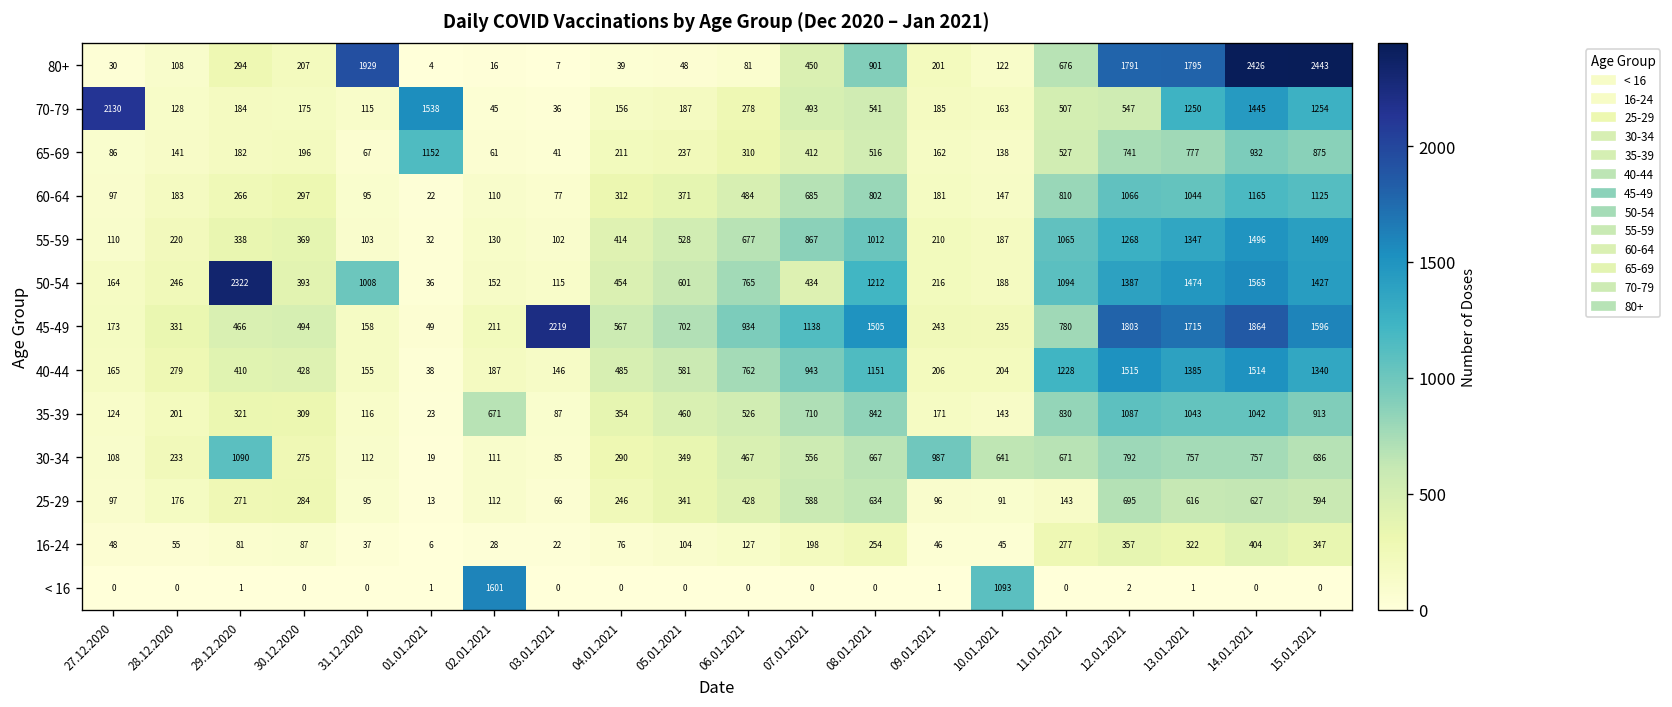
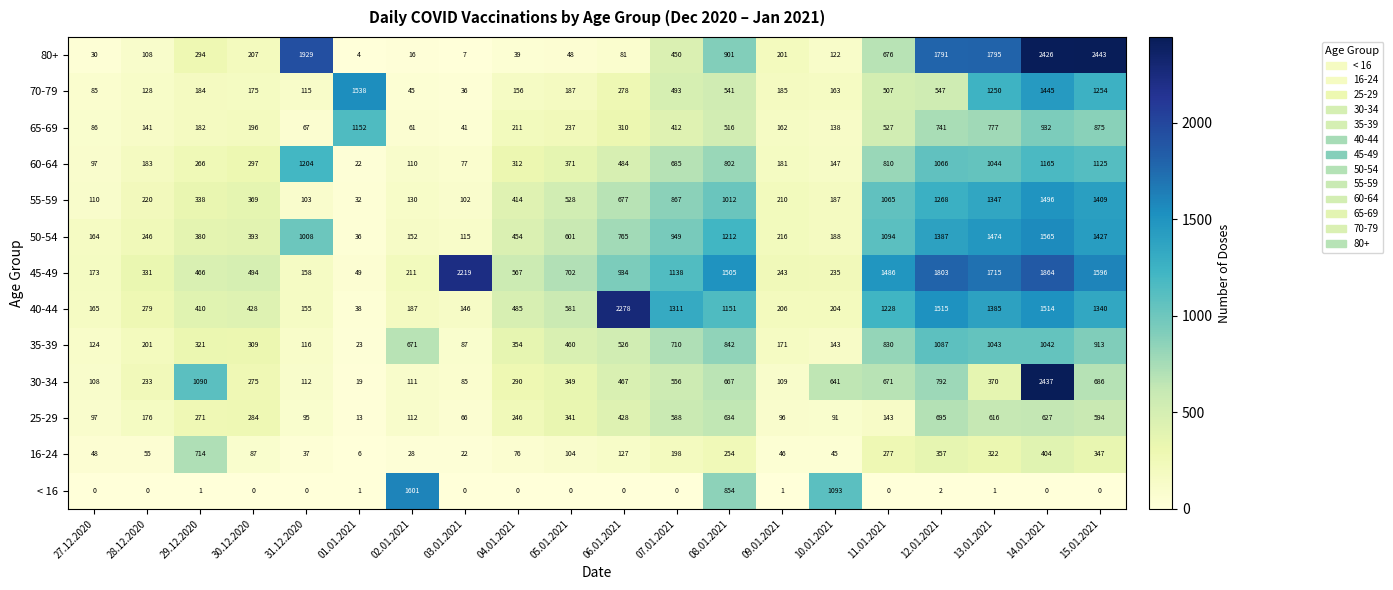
  {
    "70-79": {
-     "27.12.2020": 2130,
+     "27.12.2020": 85,
      "28.12.2020": 128,
      "29.12.2020": 184,
      "30.12.2020": 175,
      "31.12.2020": 115,
      "01.01.2021": 1538,
      "02.01.2021": 45,
      "03.01.2021": 36,
      "04.01.2021": 156,
      "05.01.2021": 187,
      "06.01.2021": 278,
      "07.01.2021": 493,
      "08.01.2021": 541,
      "09.01.2021": 185,
      "10.01.2021": 163,
      "11.01.2021": 507,
      "12.01.2021": 547,
      "13.01.2021": 1250,
      "14.01.2021": 1445,
      "15.01.2021": 1254
    },
    "60-64": {
      "27.12.2020": 97,
      "28.12.2020": 183,
      "29.12.2020": 266,
      "30.12.2020": 297,
-     "31.12.2020": 95,
+     "31.12.2020": 1204,
      "01.01.2021": 22,
      "02.01.2021": 110,
      "03.01.2021": 77,
      "04.01.2021": 312,
      "05.01.2021": 371,
      "06.01.2021": 484,
      "07.01.2021": 685,
      "08.01.2021": 802,
      "09.01.2021": 181,
      "10.01.2021": 147,
      "11.01.2021": 810,
      "12.01.2021": 1066,
      "13.01.2021": 1044,
      "14.01.2021": 1165,
      "15.01.2021": 1125
    },
    "50-54": {
      "27.12.2020": 164,
      "28.12.2020": 246,
-     "29.12.2020": 2322,
+     "29.12.2020": 380,
      "30.12.2020": 393,
      "31.12.2020": 1008,
      "01.01.2021": 36,
      "02.01.2021": 152,
      "03.01.2021": 115,
      "04.01.2021": 454,
      "05.01.2021": 601,
      "06.01.2021": 765,
-     "07.01.2021": 434,
+     "07.01.2021": 949,
      "08.01.2021": 1212,
      "09.01.2021": 216,
      "10.01.2021": 188,
      "11.01.2021": 1094,
      "12.01.2021": 1387,
      "13.01.2021": 1474,
      "14.01.2021": 1565,
      "15.01.2021": 1427
    },
    "45-49": {
      "27.12.2020": 173,
      "28.12.2020": 331,
      "29.12.2020": 466,
      "30.12.2020": 494,
      "31.12.2020": 158,
      "01.01.2021": 49,
      "02.01.2021": 211,
      "03.01.2021": 2219,
      "04.01.2021": 567,
      "05.01.2021": 702,
      "06.01.2021": 934,
      "07.01.2021": 1138,
      "08.01.2021": 1505,
      "09.01.2021": 243,
      "10.01.2021": 235,
-     "11.01.2021": 780,
+     "11.01.2021": 1486,
      "12.01.2021": 1803,
      "13.01.2021": 1715,
      "14.01.2021": 1864,
      "15.01.2021": 1596
    },
    "40-44": {
      "27.12.2020": 165,
      "28.12.2020": 279,
      "29.12.2020": 410,
      "30.12.2020": 428,
      "31.12.2020": 155,
      "01.01.2021": 38,
      "02.01.2021": 187,
      "03.01.2021": 146,
      "04.01.2021": 485,
      "05.01.2021": 581,
-     "06.01.2021": 762,
-     "07.01.2021": 943,
+     "06.01.2021": 2278,
+     "07.01.2021": 1311,
      "08.01.2021": 1151,
      "09.01.2021": 206,
      "10.01.2021": 204,
      "11.01.2021": 1228,
      "12.01.2021": 1515,
      "13.01.2021": 1385,
      "14.01.2021": 1514,
      "15.01.2021": 1340
    },
    "30-34": {
      "27.12.2020": 108,
      "28.12.2020": 233,
      "29.12.2020": 1090,
      "30.12.2020": 275,
      "31.12.2020": 112,
      "01.01.2021": 19,
      "02.01.2021": 111,
      "03.01.2021": 85,
      "04.01.2021": 290,
      "05.01.2021": 349,
      "06.01.2021": 467,
      "07.01.2021": 556,
      "08.01.2021": 667,
-     "09.01.2021": 987,
+     "09.01.2021": 109,
      "10.01.2021": 641,
      "11.01.2021": 671,
      "12.01.2021": 792,
-     "13.01.2021": 757,
-     "14.01.2021": 757,
+     "13.01.2021": 370,
+     "14.01.2021": 2437,
      "15.01.2021": 686
    },
    "16-24": {
      "27.12.2020": 48,
      "28.12.2020": 55,
-     "29.12.2020": 81,
+     "29.12.2020": 714,
      "30.12.2020": 87,
      "31.12.2020": 37,
      "01.01.2021": 6,
      "02.01.2021": 28,
      "03.01.2021": 22,
      "04.01.2021": 76,
      "05.01.2021": 104,
      "06.01.2021": 127,
      "07.01.2021": 198,
      "08.01.2021": 254,
      "09.01.2021": 46,
      "10.01.2021": 45,
      "11.01.2021": 277,
      "12.01.2021": 357,
      "13.01.2021": 322,
      "14.01.2021": 404,
      "15.01.2021": 347
    },
    "< 16": {
      "27.12.2020": 0,
      "28.12.2020": 0,
      "29.12.2020": 1,
      "30.12.2020": 0,
      "31.12.2020": 0,
      "01.01.2021": 1,
      "02.01.2021": 1601,
      "03.01.2021": 0,
      "04.01.2021": 0,
      "05.01.2021": 0,
      "06.01.2021": 0,
      "07.01.2021": 0,
-     "08.01.2021": 0,
+     "08.01.2021": 854,
      "09.01.2021": 1,
      "10.01.2021": 1093,
      "11.01.2021": 0,
      "12.01.2021": 2,
      "13.01.2021": 1,
      "14.01.2021": 0,
      "15.01.2021": 0
    }
  }
